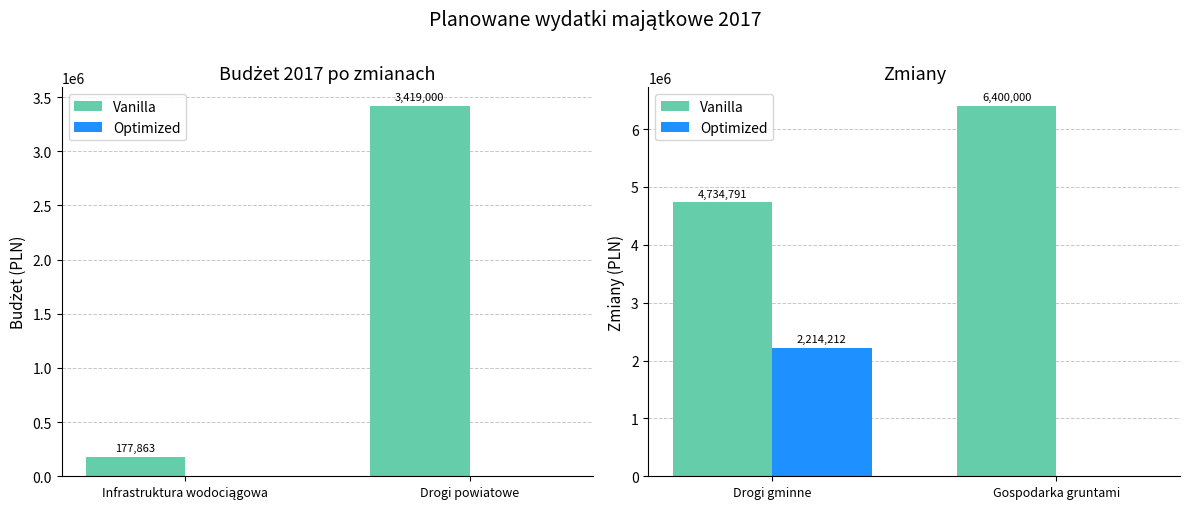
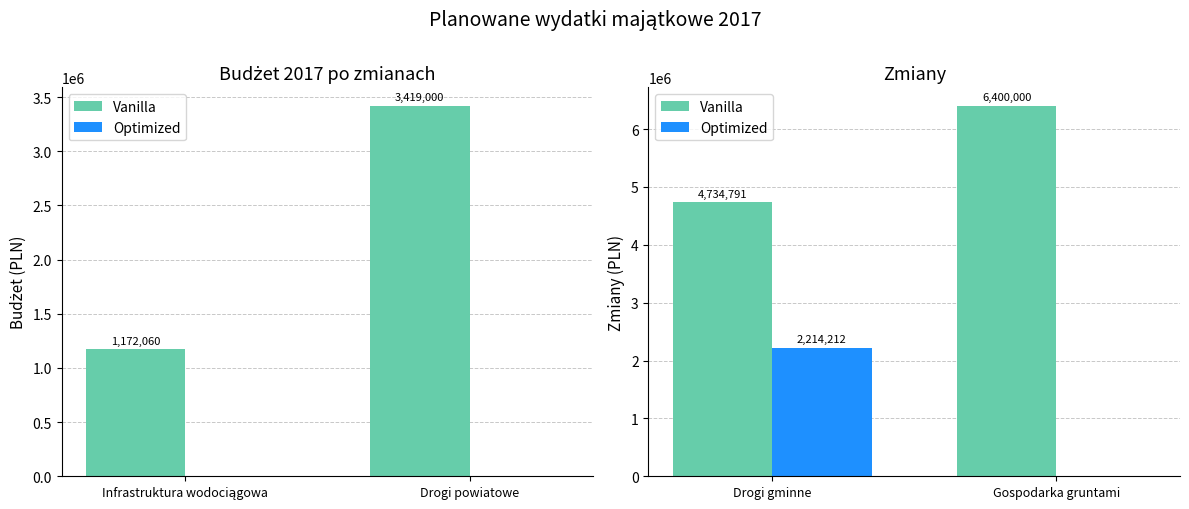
  {
    "Budżet 2017 po zmianach": {
      "Vanilla": {
-       "Infrastruktura wodociągowa": "177,863",
+       "Infrastruktura wodociągowa": "1,172,060",
        "Drogi powiatowe": "3,419,000"
      },
      "Optimized": {
        "Infrastruktura wodociągowa": "0",
        "Drogi powiatowe": "0"
      }
    },
    "Zmiany": {
      "Vanilla": {
        "Drogi gminne": "4,734,791",
        "Gospodarka gruntami": "6,400,000"
      },
      "Optimized": {
        "Drogi gminne": "2,214,212"
      }
    }
  }
